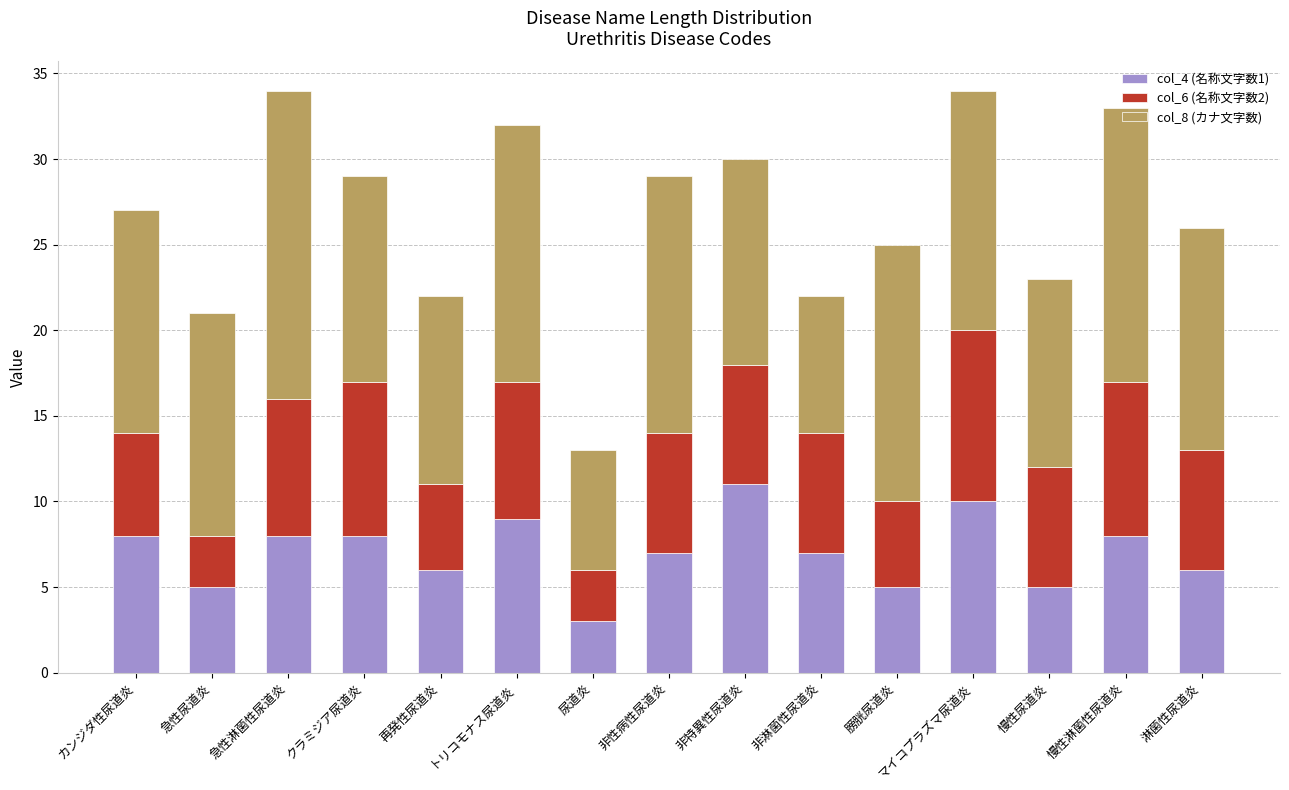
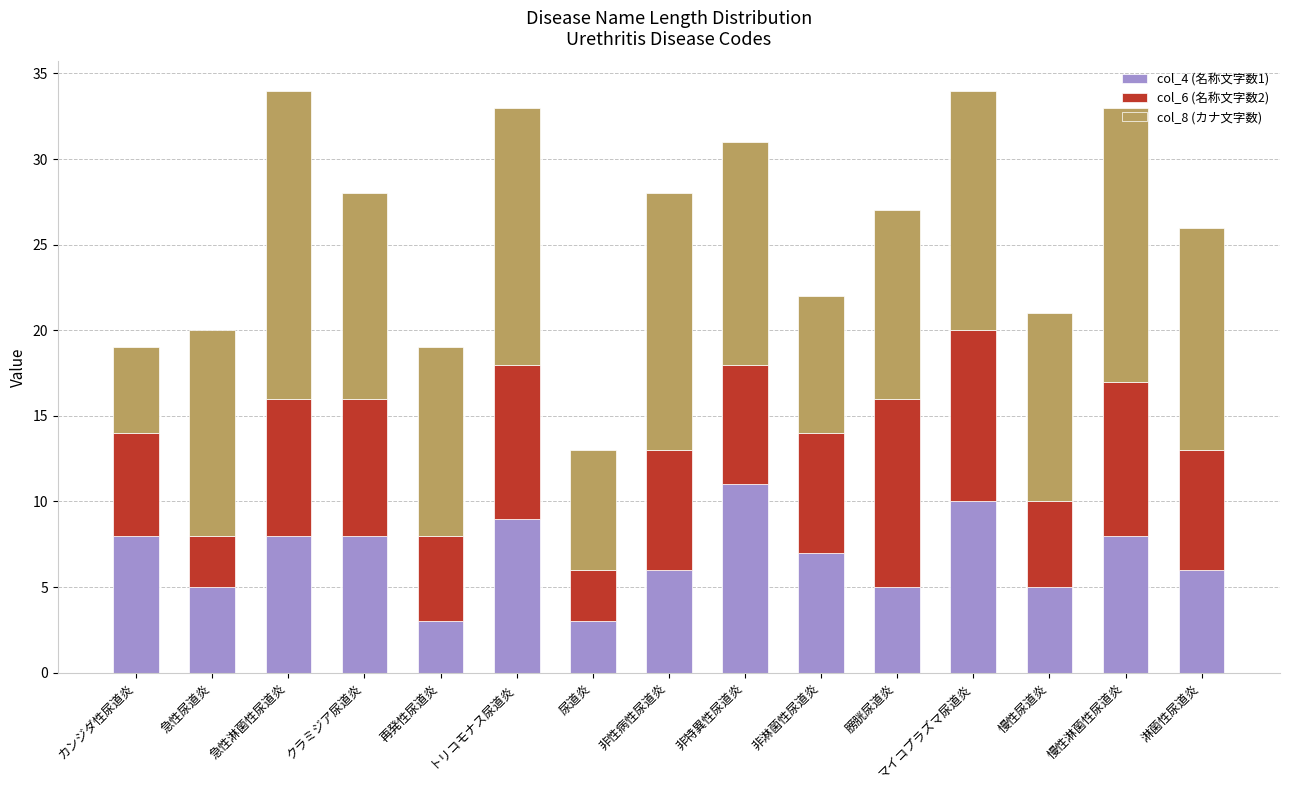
  {
    "col_4 (名称文字数1)": {
      "カンジダ性尿道炎": 8,
      "急性尿道炎": 5,
      "急性淋菌性尿道炎": 8,
      "クラミジア尿道炎": 8,
-     "再発性尿道炎": 6,
+     "再発性尿道炎": 3,
      "トリコモナス尿道炎": 9,
      "尿道炎": 3,
-     "非性病性尿道炎": 7,
+     "非性病性尿道炎": 6,
      "非特異性尿道炎": 11,
      "非淋菌性尿道炎": 7,
      "膀胱尿道炎": 5,
      "マイコプラズマ尿道炎": 10,
      "慢性尿道炎": 5,
      "慢性淋菌性尿道炎": 8,
      "淋菌性尿道炎": 6
    },
    "col_6 (名称文字数2)": {
      "カンジダ性尿道炎": 6,
      "急性尿道炎": 3,
      "急性淋菌性尿道炎": 8,
-     "クラミジア尿道炎": 9,
+     "クラミジア尿道炎": 8,
      "再発性尿道炎": 5,
-     "トリコモナス尿道炎": 8,
+     "トリコモナス尿道炎": 9,
      "尿道炎": 3,
      "非性病性尿道炎": 7,
      "非特異性尿道炎": 7,
      "非淋菌性尿道炎": 7,
-     "膀胱尿道炎": 5,
+     "膀胱尿道炎": 11,
      "マイコプラズマ尿道炎": 10,
-     "慢性尿道炎": 7,
+     "慢性尿道炎": 5,
      "慢性淋菌性尿道炎": 9,
      "淋菌性尿道炎": 7
    },
    "col_8 (カナ文字数)": {
-     "カンジダ性尿道炎": 13,
-     "急性尿道炎": 13,
+     "カンジダ性尿道炎": 5,
+     "急性尿道炎": 12,
      "急性淋菌性尿道炎": 18,
      "クラミジア尿道炎": 12,
      "再発性尿道炎": 11,
      "トリコモナス尿道炎": 15,
      "尿道炎": 7,
      "非性病性尿道炎": 15,
-     "非特異性尿道炎": 12,
+     "非特異性尿道炎": 13,
      "非淋菌性尿道炎": 8,
-     "膀胱尿道炎": 15,
+     "膀胱尿道炎": 11,
      "マイコプラズマ尿道炎": 14,
      "慢性尿道炎": 11,
      "慢性淋菌性尿道炎": 16,
      "淋菌性尿道炎": 13
    }
  }
